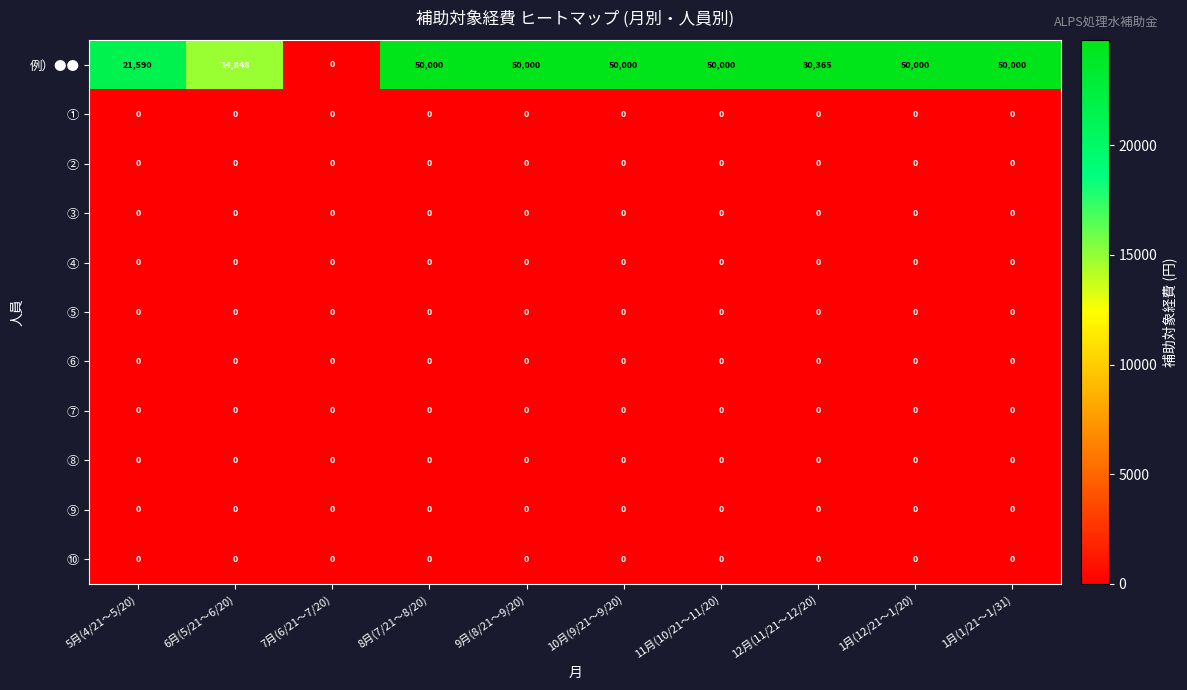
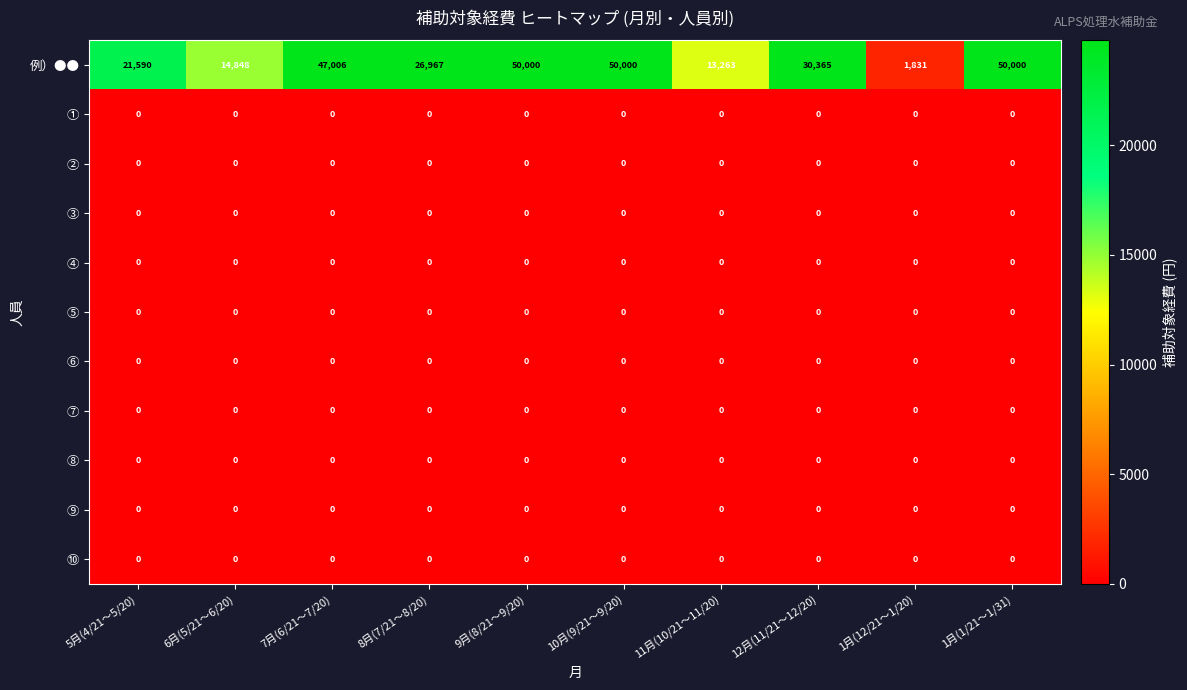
  {
    "例）●●": {
      "5月(4/21～5/20)": "21,590",
      "6月(5/21～6/20)": "14,848",
-     "7月(6/21～7/20)": "0",
-     "8月(7/21～8/20)": "50,000",
+     "7月(6/21～7/20)": "47,006",
+     "8月(7/21～8/20)": "26,967",
      "9月(8/21～9/20)": "50,000",
      "10月(9/21～9/20)": "50,000",
-     "11月(10/21～11/20)": "50,000",
+     "11月(10/21～11/20)": "13,263",
      "12月(11/21～12/20)": "30,365",
-     "1月(12/21～1/20)": "50,000",
+     "1月(12/21～1/20)": "1,831",
      "1月(1/21～1/31)": "50,000"
    },
    "①": {
      "5月(4/21～5/20)": "0",
      "6月(5/21～6/20)": "0",
      "7月(6/21～7/20)": "0",
      "8月(7/21～8/20)": "0",
      "9月(8/21～9/20)": "0",
      "10月(9/21～9/20)": "0",
      "11月(10/21～11/20)": "0",
      "12月(11/21～12/20)": "0",
      "1月(12/21～1/20)": "0",
      "1月(1/21～1/31)": "0"
    },
    "②": {
      "5月(4/21～5/20)": "0",
      "6月(5/21～6/20)": "0",
      "7月(6/21～7/20)": "0",
      "8月(7/21～8/20)": "0",
      "9月(8/21～9/20)": "0",
      "10月(9/21～9/20)": "0",
      "11月(10/21～11/20)": "0",
      "12月(11/21～12/20)": "0",
      "1月(12/21～1/20)": "0",
      "1月(1/21～1/31)": "0"
    },
    "③": {
      "5月(4/21～5/20)": "0",
      "6月(5/21～6/20)": "0",
      "7月(6/21～7/20)": "0",
      "8月(7/21～8/20)": "0",
      "9月(8/21～9/20)": "0",
      "10月(9/21～9/20)": "0",
      "11月(10/21～11/20)": "0",
      "12月(11/21～12/20)": "0",
      "1月(12/21～1/20)": "0",
      "1月(1/21～1/31)": "0"
    },
    "④": {
      "5月(4/21～5/20)": "0",
      "6月(5/21～6/20)": "0",
      "7月(6/21～7/20)": "0",
      "8月(7/21～8/20)": "0",
      "9月(8/21～9/20)": "0",
      "10月(9/21～9/20)": "0",
      "11月(10/21～11/20)": "0",
      "12月(11/21～12/20)": "0",
      "1月(12/21～1/20)": "0",
      "1月(1/21～1/31)": "0"
    },
    "⑤": {
      "5月(4/21～5/20)": "0",
      "6月(5/21～6/20)": "0",
      "7月(6/21～7/20)": "0",
      "8月(7/21～8/20)": "0",
      "9月(8/21～9/20)": "0",
      "10月(9/21～9/20)": "0",
      "11月(10/21～11/20)": "0",
      "12月(11/21～12/20)": "0",
      "1月(12/21～1/20)": "0",
      "1月(1/21～1/31)": "0"
    },
    "⑥": {
      "5月(4/21～5/20)": "0",
      "6月(5/21～6/20)": "0",
      "7月(6/21～7/20)": "0",
      "8月(7/21～8/20)": "0",
      "9月(8/21～9/20)": "0",
      "10月(9/21～9/20)": "0",
      "11月(10/21～11/20)": "0",
      "12月(11/21～12/20)": "0",
      "1月(12/21～1/20)": "0",
      "1月(1/21～1/31)": "0"
    },
    "⑦": {
      "5月(4/21～5/20)": "0",
      "6月(5/21～6/20)": "0",
      "7月(6/21～7/20)": "0",
      "8月(7/21～8/20)": "0",
      "9月(8/21～9/20)": "0",
      "10月(9/21～9/20)": "0",
      "11月(10/21～11/20)": "0",
      "12月(11/21～12/20)": "0",
      "1月(12/21～1/20)": "0",
      "1月(1/21～1/31)": "0"
    },
    "⑧": {
      "5月(4/21～5/20)": "0",
      "6月(5/21～6/20)": "0",
      "7月(6/21～7/20)": "0",
      "8月(7/21～8/20)": "0",
      "9月(8/21～9/20)": "0",
      "10月(9/21～9/20)": "0",
      "11月(10/21～11/20)": "0",
      "12月(11/21～12/20)": "0",
      "1月(12/21～1/20)": "0",
      "1月(1/21～1/31)": "0"
    },
    "⑨": {
      "5月(4/21～5/20)": "0",
      "6月(5/21～6/20)": "0",
      "7月(6/21～7/20)": "0",
      "8月(7/21～8/20)": "0",
      "9月(8/21～9/20)": "0",
      "10月(9/21～9/20)": "0",
      "11月(10/21～11/20)": "0",
      "12月(11/21～12/20)": "0",
      "1月(12/21～1/20)": "0",
      "1月(1/21～1/31)": "0"
    },
    "⑩": {
      "5月(4/21～5/20)": "0",
      "6月(5/21～6/20)": "0",
      "7月(6/21～7/20)": "0",
      "8月(7/21～8/20)": "0",
      "9月(8/21～9/20)": "0",
      "10月(9/21～9/20)": "0",
      "11月(10/21～11/20)": "0",
      "12月(11/21～12/20)": "0",
      "1月(12/21～1/20)": "0",
      "1月(1/21～1/31)": "0"
    }
  }
